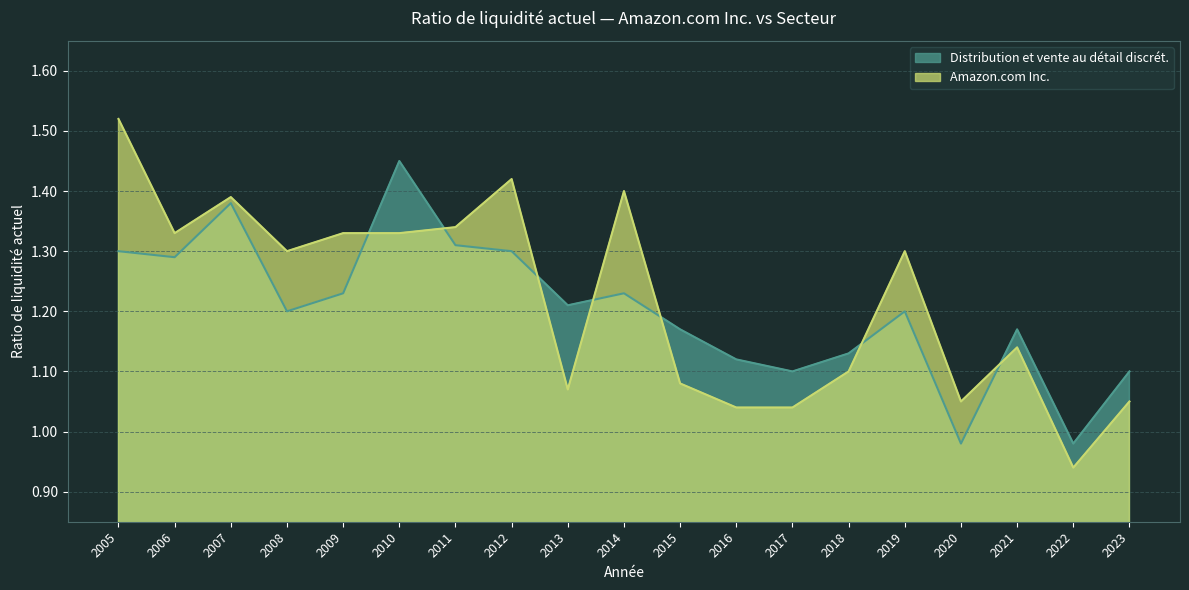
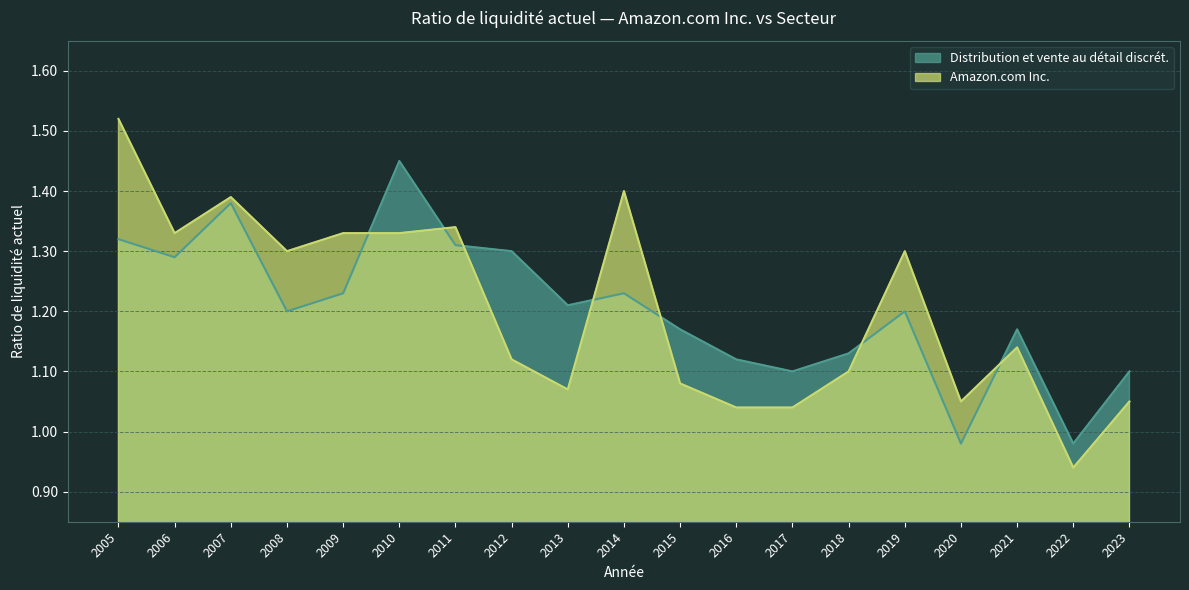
  {
    "Distribution et vente au détail discrét.": {
-     "2005": 1.30,
+     "2005": 1.32,
      "2006": 1.29,
      "2007": 1.38,
      "2008": 1.20,
      "2009": 1.23,
      "2010": 1.45,
      "2011": 1.31,
      "2012": 1.30,
      "2013": 1.21,
      "2014": 1.23,
      "2015": 1.17,
      "2016": 1.12,
      "2017": 1.10,
      "2018": 1.13,
      "2019": 1.20,
      "2020": 0.98,
      "2021": 1.17,
      "2022": 0.98,
      "2023": 1.10
    },
    "Amazon.com Inc.": {
      "2005": 1.52,
      "2006": 1.33,
      "2007": 1.39,
      "2008": 1.30,
      "2009": 1.33,
      "2010": 1.33,
      "2011": 1.34,
-     "2012": 1.42,
+     "2012": 1.12,
      "2013": 1.07,
      "2014": 1.40,
      "2015": 1.08,
      "2016": 1.04,
      "2017": 1.04,
      "2018": 1.10,
      "2019": 1.30,
      "2020": 1.05,
      "2021": 1.14,
      "2022": 0.94,
      "2023": 1.05
    }
  }
